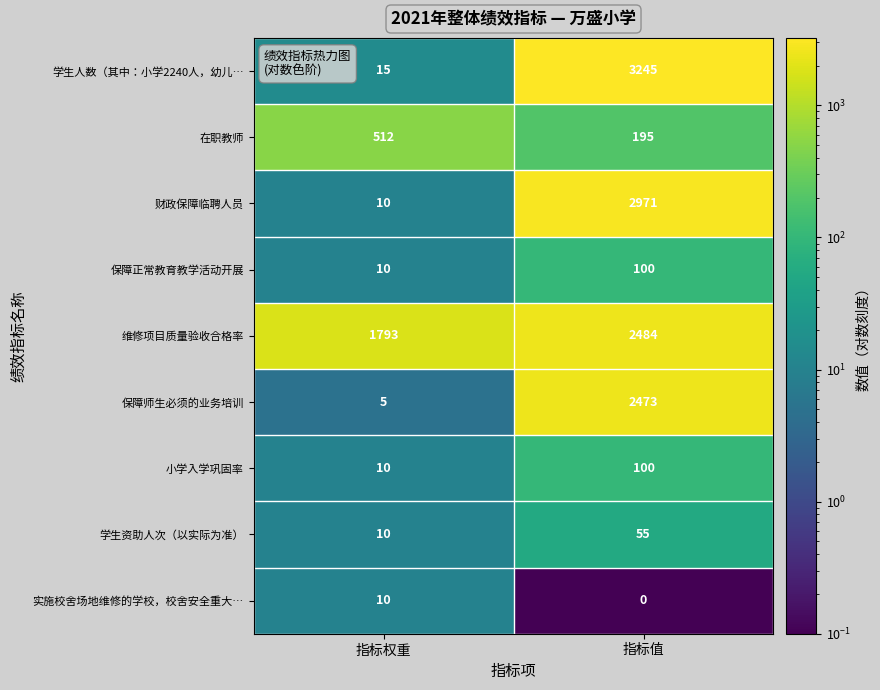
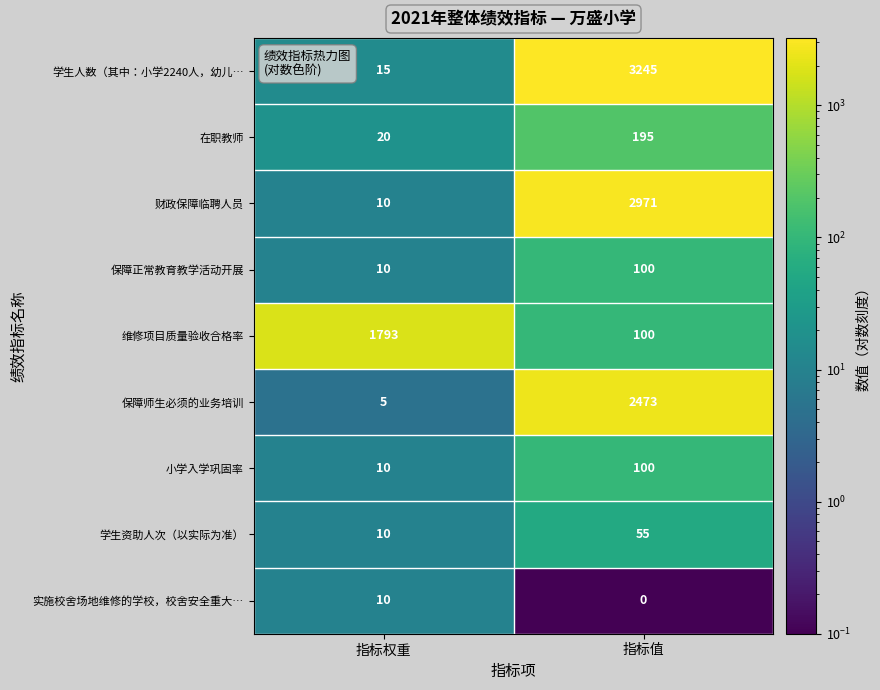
  {
    "学生人数（其中：小学2240人，幼儿…": {
      "指标权重": 15,
      "指标值": 3245
    },
    "在职教师": {
-     "指标权重": 512,
+     "指标权重": 20,
      "指标值": 195
    },
    "财政保障临聘人员": {
      "指标权重": 10,
      "指标值": 2971
    },
    "保障正常教育教学活动开展": {
      "指标权重": 10,
      "指标值": 100
    },
    "维修项目质量验收合格率": {
      "指标权重": 1793,
-     "指标值": 2484
+     "指标值": 100
    },
    "保障师生必须的业务培训": {
      "指标权重": 5,
      "指标值": 2473
    },
    "小学入学巩固率": {
      "指标权重": 10,
      "指标值": 100
    },
    "学生资助人次（以实际为准）": {
      "指标权重": 10,
      "指标值": 55
    },
    "实施校舍场地维修的学校，校舍安全重大…": {
      "指标权重": 10,
      "指标值": 0
    }
  }
